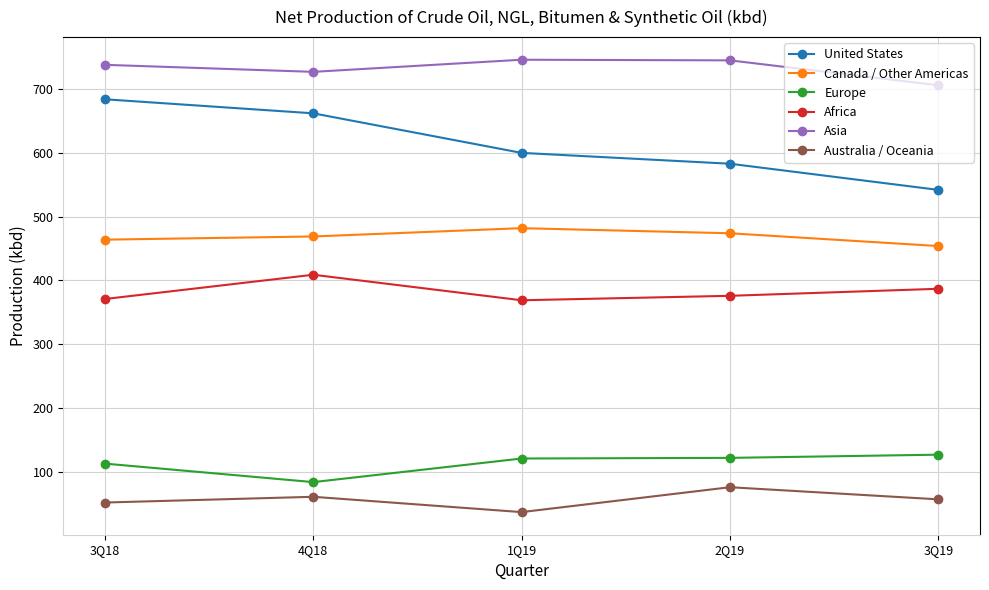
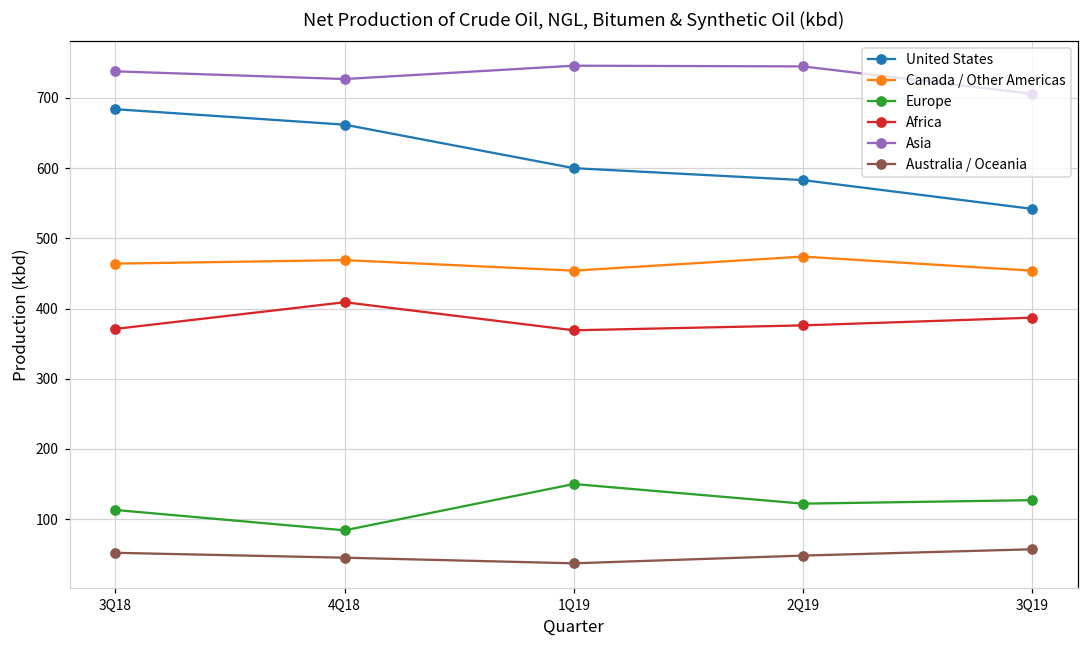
  {
    "United States": {
      "3Q18": 680,
      "4Q18": 660,
      "1Q19": 600,
      "2Q19": 580,
      "3Q19": 540
    },
    "Canada / Other Americas": {
      "3Q18": 460,
      "4Q18": 470,
-     "1Q19": 480,
+     "1Q19": 450,
      "2Q19": 470,
      "3Q19": 450
    },
    "Europe": {
      "3Q18": 110,
      "4Q18": 80,
-     "1Q19": 120,
+     "1Q19": 150,
      "2Q19": 120,
      "3Q19": 130
    },
    "Africa": {
      "3Q18": 370,
      "4Q18": 410,
      "1Q19": 370,
      "2Q19": 380,
      "3Q19": 390
    },
    "Asia": {
      "3Q18": 740,
      "4Q18": 730,
      "1Q19": 750,
      "2Q19": 750
    },
    "Australia / Oceania": {
      "3Q18": 50,
-     "4Q18": 60,
+     "4Q18": 50,
      "1Q19": 40,
-     "2Q19": 80,
+     "2Q19": 50,
      "3Q19": 60
    }
  }
